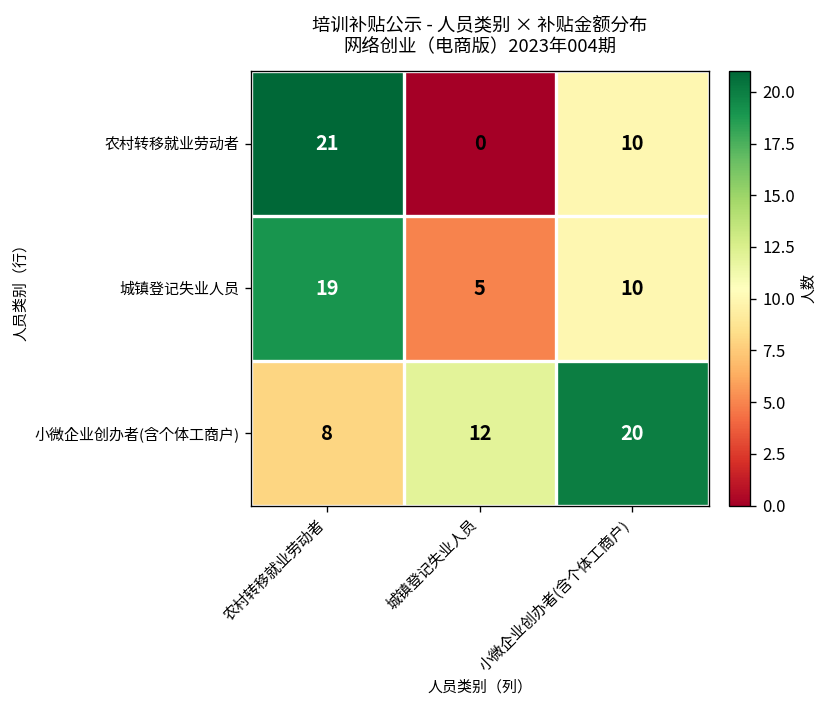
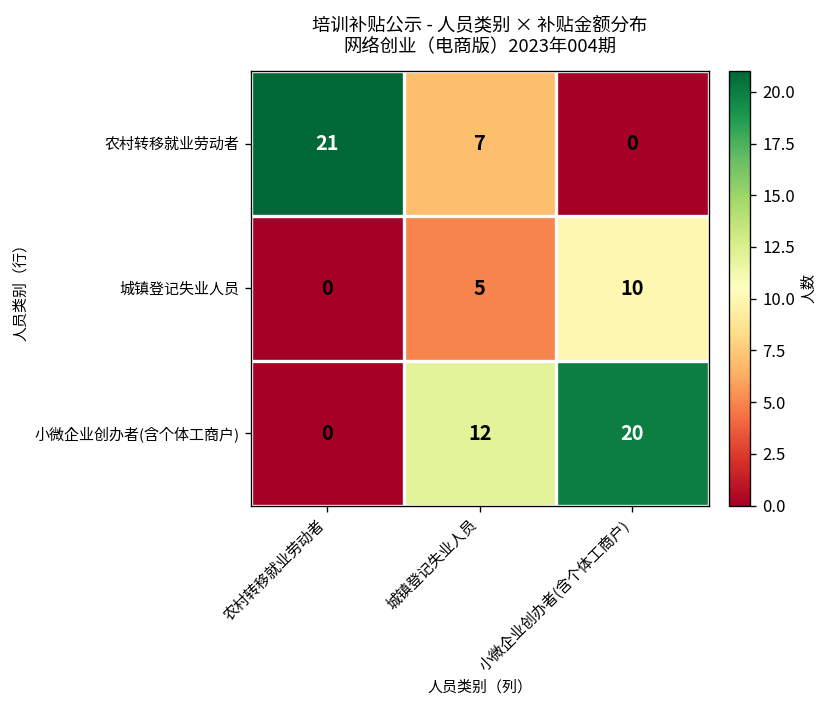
  {
    "农村转移就业劳动者": {
      "农村转移就业劳动者": 21,
-     "城镇登记失业人员": 0,
-     "小微企业创办者(含个体工商户)": 10
+     "城镇登记失业人员": 7,
+     "小微企业创办者(含个体工商户)": 0
    },
    "城镇登记失业人员": {
-     "农村转移就业劳动者": 19,
+     "农村转移就业劳动者": 0,
      "城镇登记失业人员": 5,
      "小微企业创办者(含个体工商户)": 10
    },
    "小微企业创办者(含个体工商户)": {
-     "农村转移就业劳动者": 8,
+     "农村转移就业劳动者": 0,
      "城镇登记失业人员": 12,
      "小微企业创办者(含个体工商户)": 20
    }
  }
